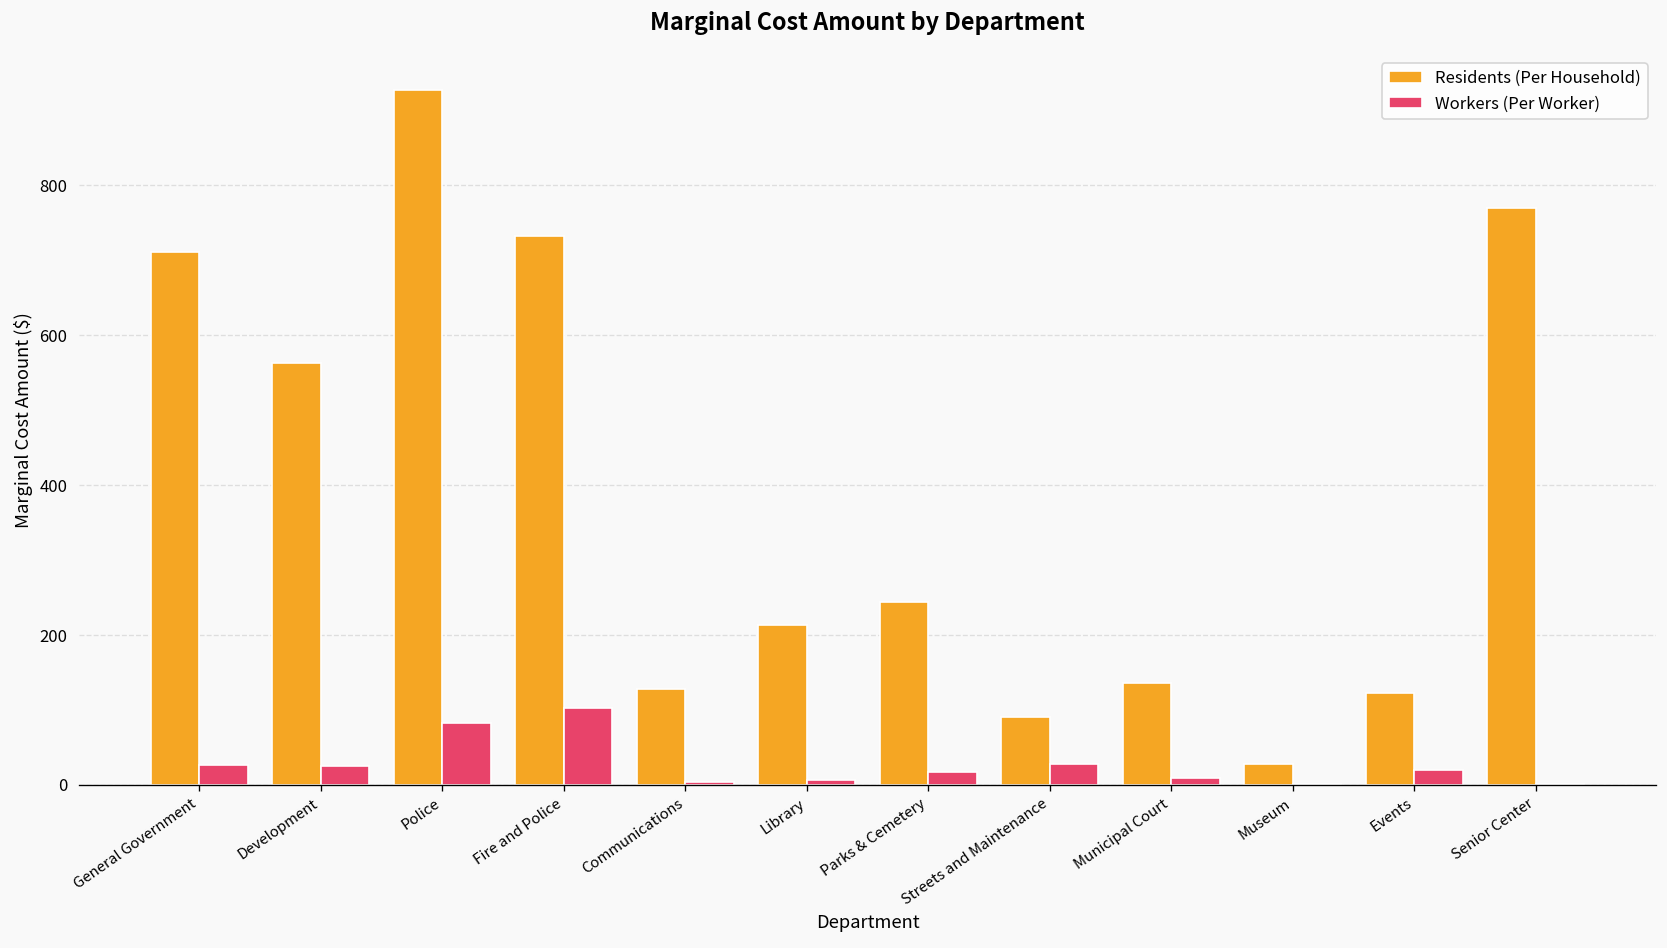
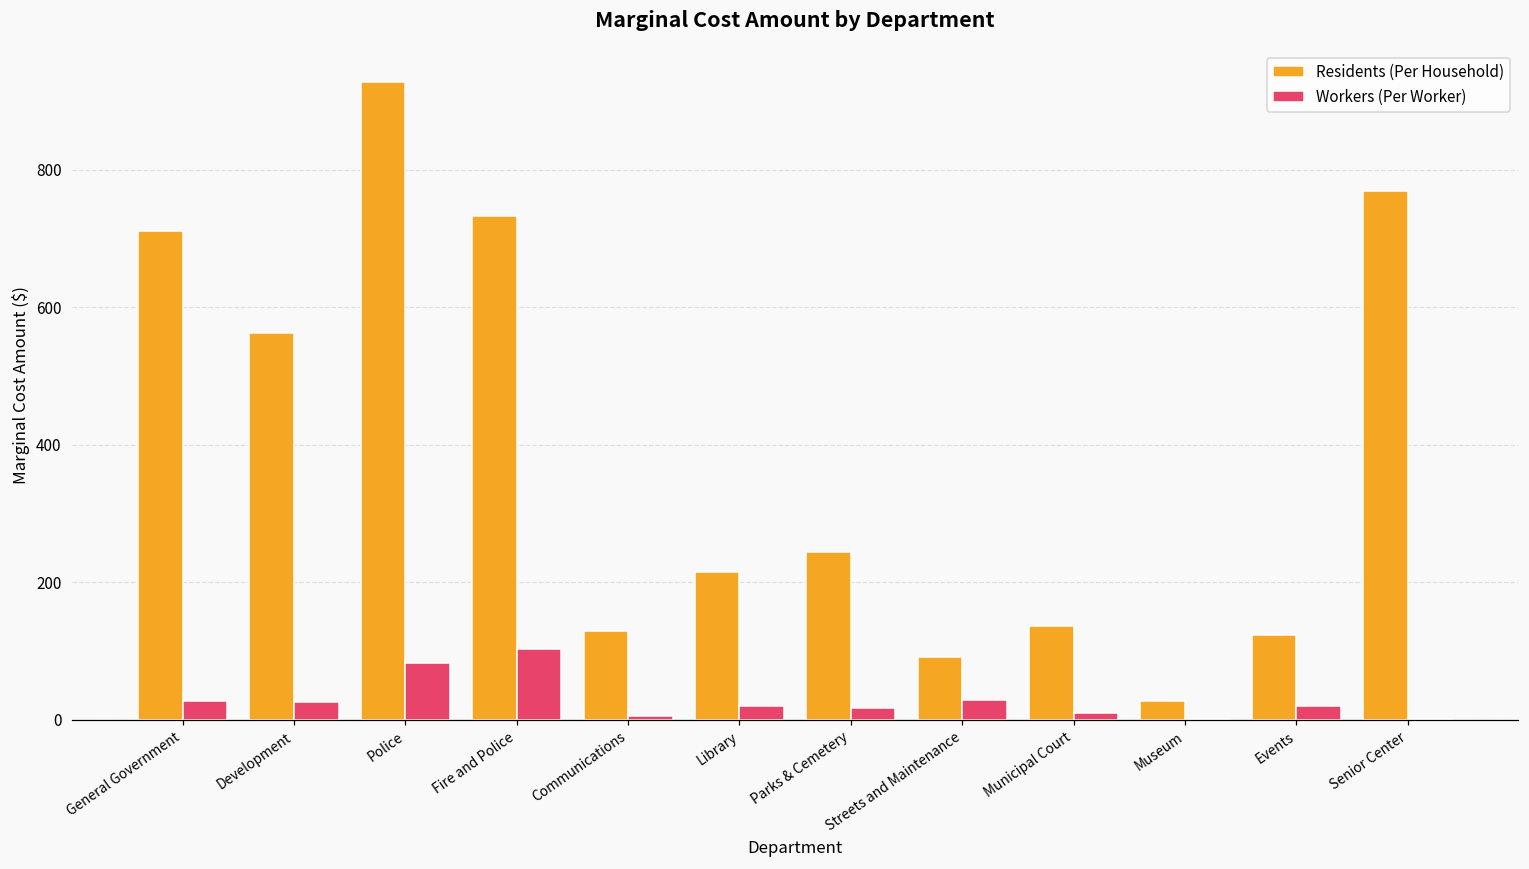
  {
    "Residents (Per Household)": {
      "General Government": 710,
      "Development": 560,
      "Police": 930,
      "Fire and Police": 730,
      "Communications": 130,
      "Library": 210,
      "Parks & Cemetery": 240,
      "Streets and Maintenance": 90,
      "Municipal Court": 140,
      "Museum": 30,
      "Events": 120,
      "Senior Center": 770
    },
    "Workers (Per Worker)": {
      "General Government": 30,
      "Development": 30,
      "Police": 80,
      "Fire and Police": 100,
      "Communications": 0,
-     "Library": 10,
+     "Library": 20,
      "Parks & Cemetery": 20,
      "Streets and Maintenance": 30,
      "Municipal Court": 10,
      "Events": 20
    }
  }
